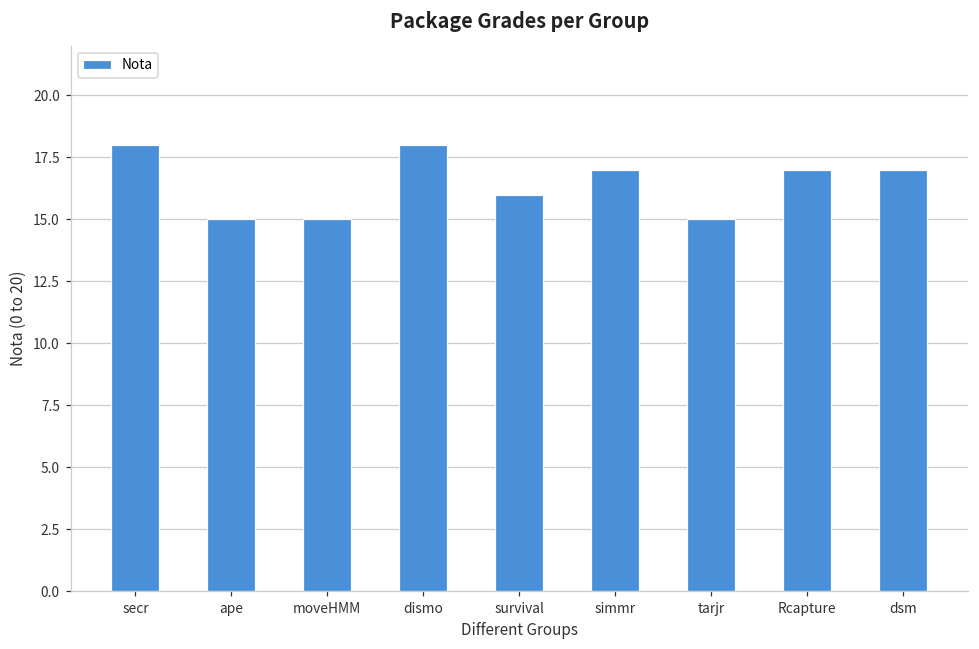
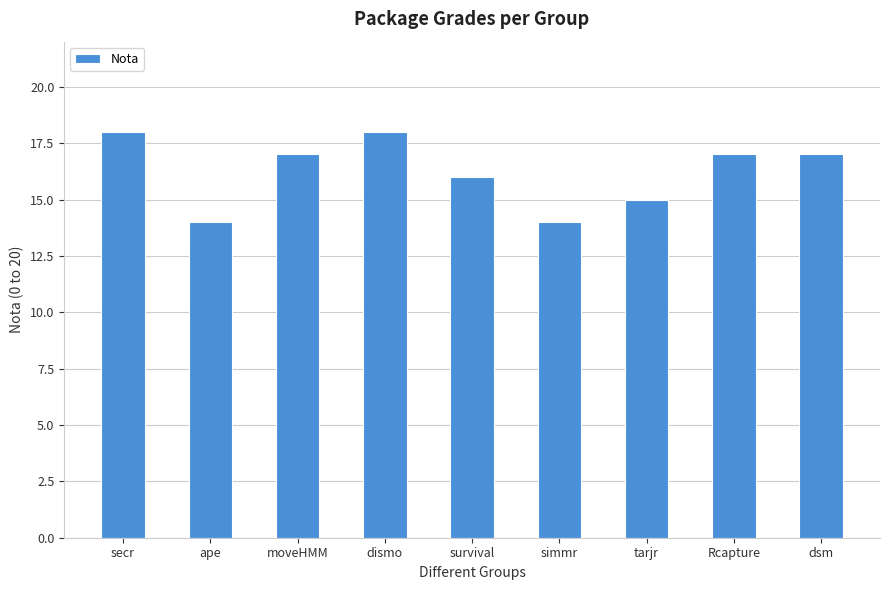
  {
    "secr": 18,
-   "ape": 15,
-   "moveHMM": 15,
+   "ape": 14,
+   "moveHMM": 17,
    "dismo": 18,
    "survival": 16,
-   "simmr": 17,
+   "simmr": 14,
    "tarjr": 15,
    "Rcapture": 17,
    "dsm": 17
  }
